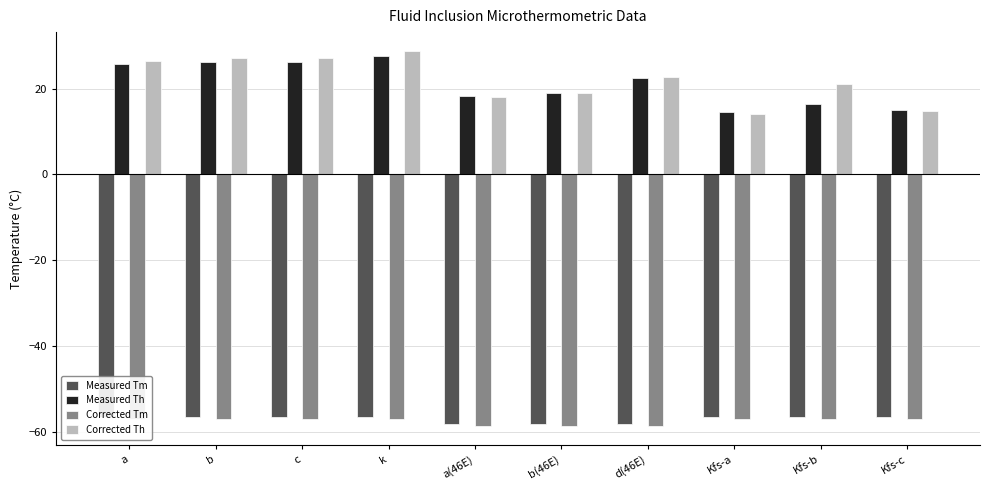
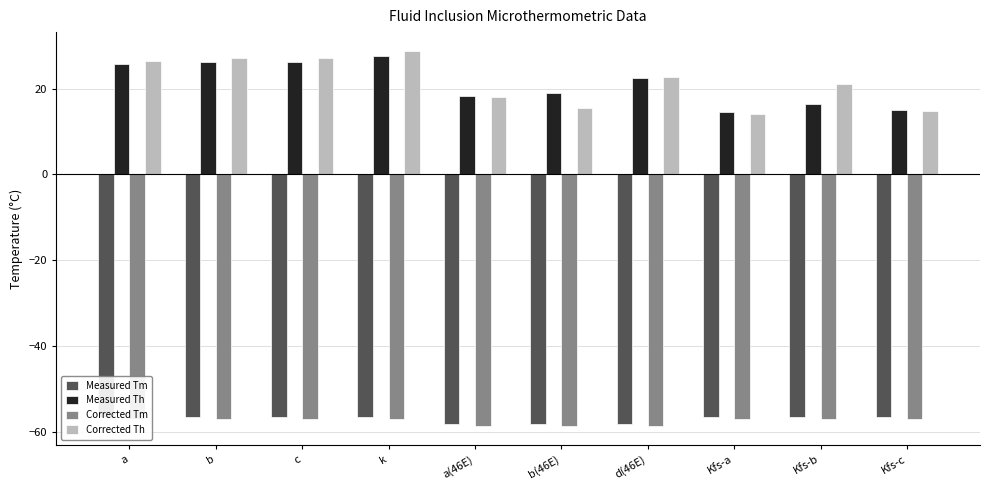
  {
    "Measured Tm": {
      "b": -57,
      "c": -57,
      "k": -57,
      "a(46E)": -58,
      "b(46E)": -58,
      "d(46E)": -58,
      "Kfs-a": -57,
      "Kfs-b": -57,
      "Kfs-c": -57
    },
    "Measured Th": {
      "a": 26,
      "b": 26,
      "c": 26,
      "k": 28,
      "a(46E)": 18,
      "b(46E)": 19,
      "d(46E)": 22,
      "Kfs-a": 15,
      "Kfs-b": 16,
      "Kfs-c": 15
    },
    "Corrected Tm": {
      "b": -57,
      "c": -57,
      "k": -57,
      "a(46E)": -59,
      "b(46E)": -59,
      "d(46E)": -59,
      "Kfs-a": -57,
      "Kfs-b": -57,
      "Kfs-c": -57
    },
    "Corrected Th": {
      "a": 26,
      "b": 27,
      "c": 27,
      "k": 29,
      "a(46E)": 18,
-     "b(46E)": 19,
+     "b(46E)": 15,
      "d(46E)": 23,
      "Kfs-a": 14,
      "Kfs-b": 21,
      "Kfs-c": 15
    }
  }
